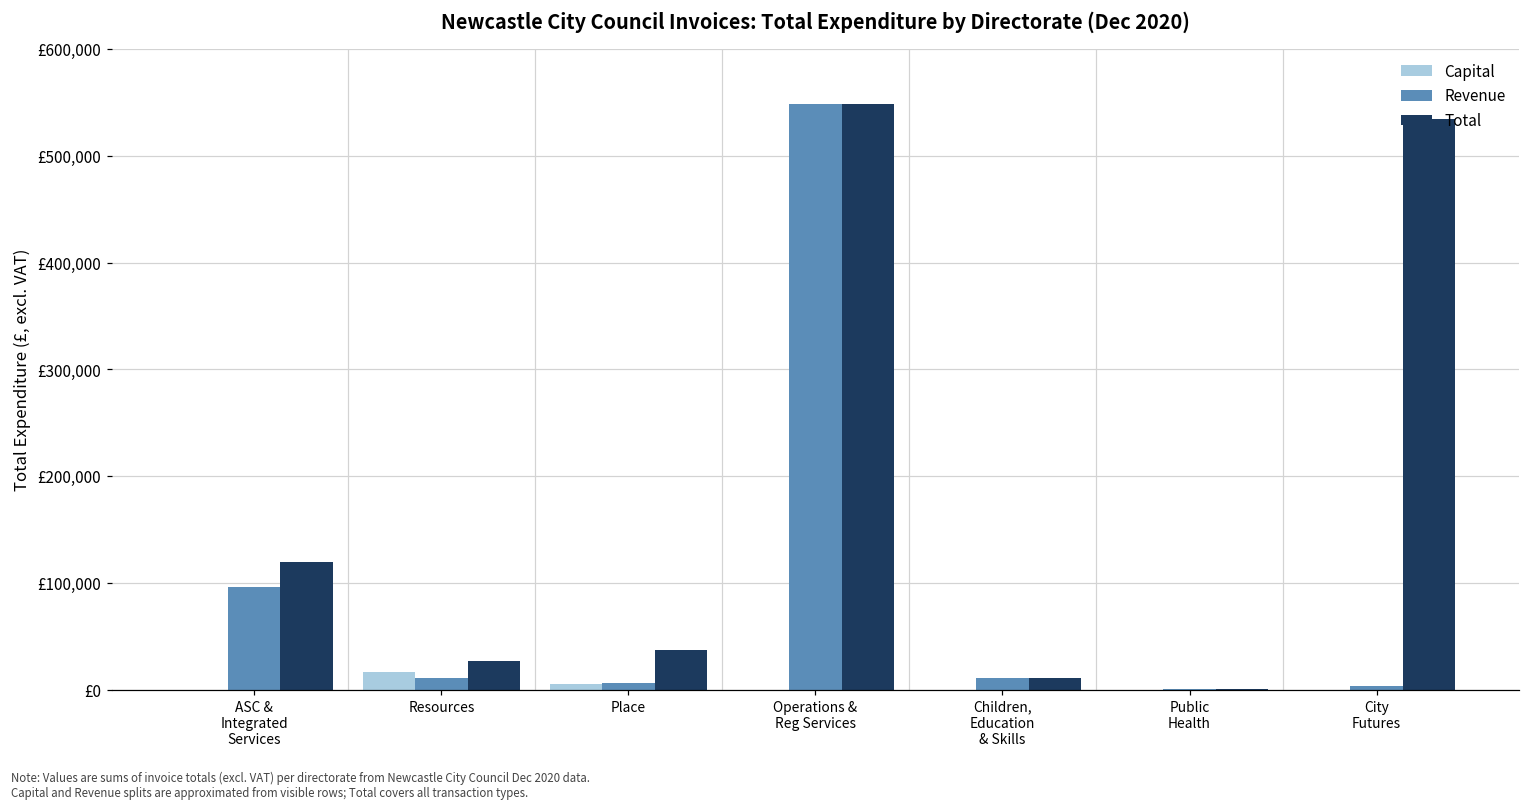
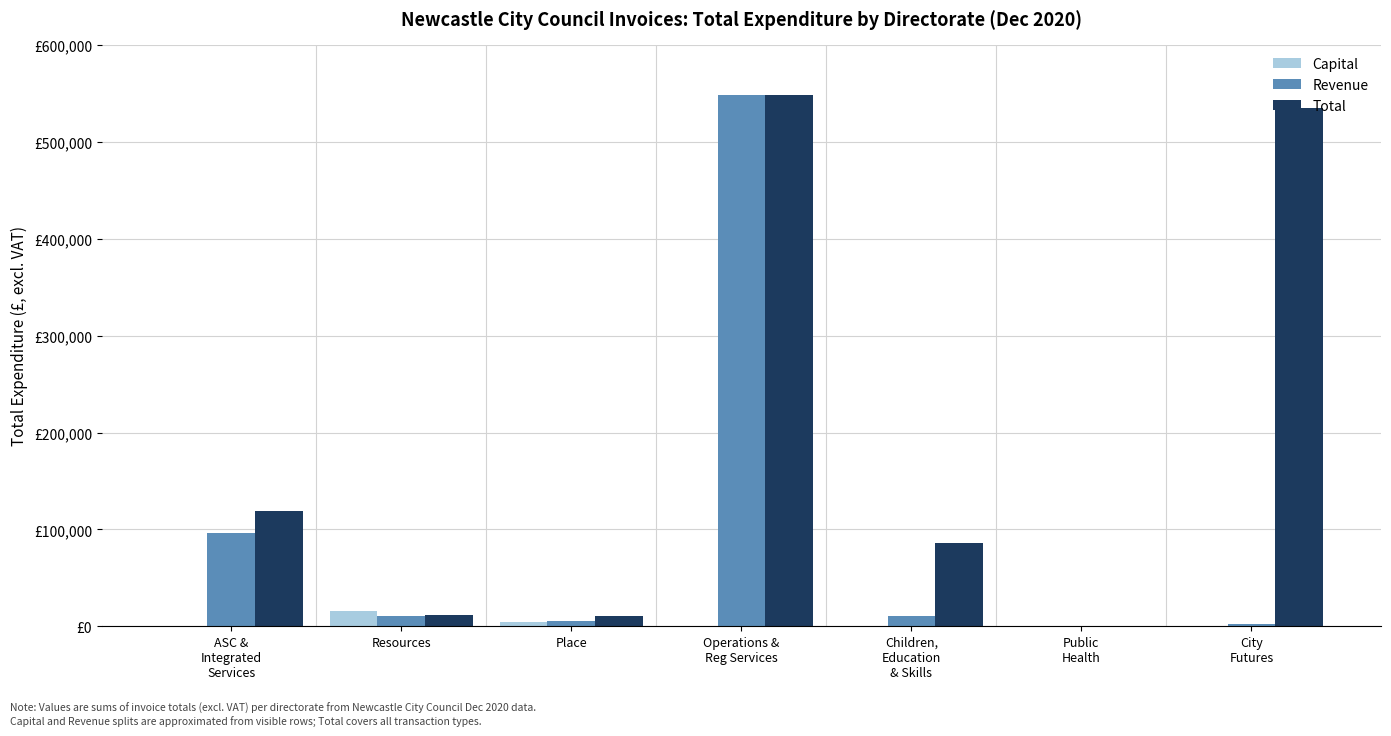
  {
    "Capital": {
      "ASC & Integrated Services": "£0",
      "Resources": "£20,000",
      "Place": "£0",
      "Operations & Reg Services": "£0",
      "Children, Education & Skills": "£0",
      "Public Health": "£0",
      "City Futures": "£0"
    },
    "Revenue": {
      "ASC & Integrated Services": "£100,000",
      "Resources": "£10,000",
      "Place": "£10,000",
      "Operations & Reg Services": "£550,000",
      "Children, Education & Skills": "£10,000",
      "City Futures": "£0"
    },
    "Total": {
      "ASC & Integrated Services": "£120,000",
-     "Resources": "£30,000",
-     "Place": "£40,000",
+     "Resources": "£10,000",
+     "Place": "£10,000",
      "Operations & Reg Services": "£550,000",
-     "Children, Education & Skills": "£10,000",
+     "Children, Education & Skills": "£90,000",
      "City Futures": "£530,000"
    }
  }
